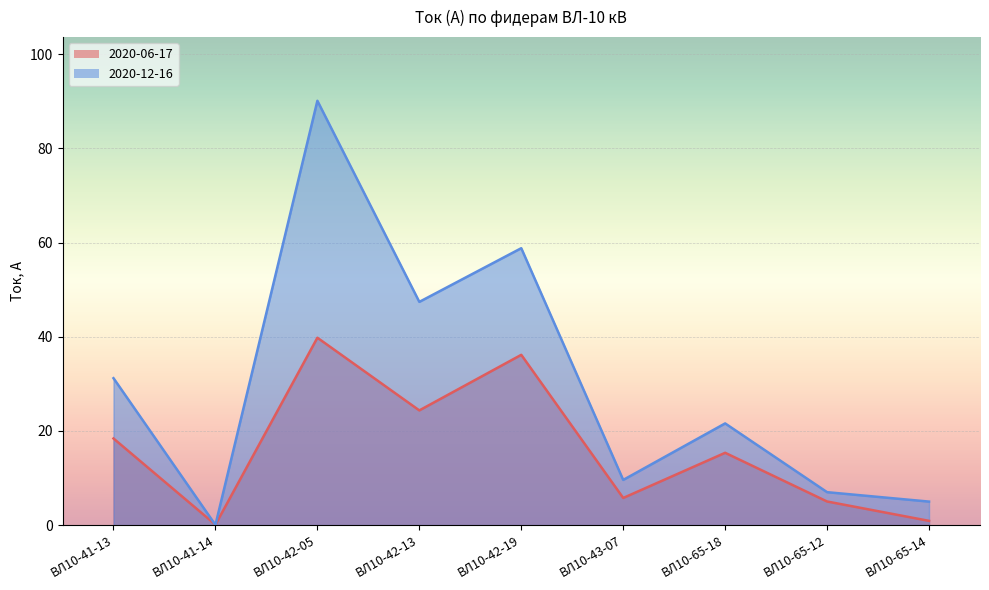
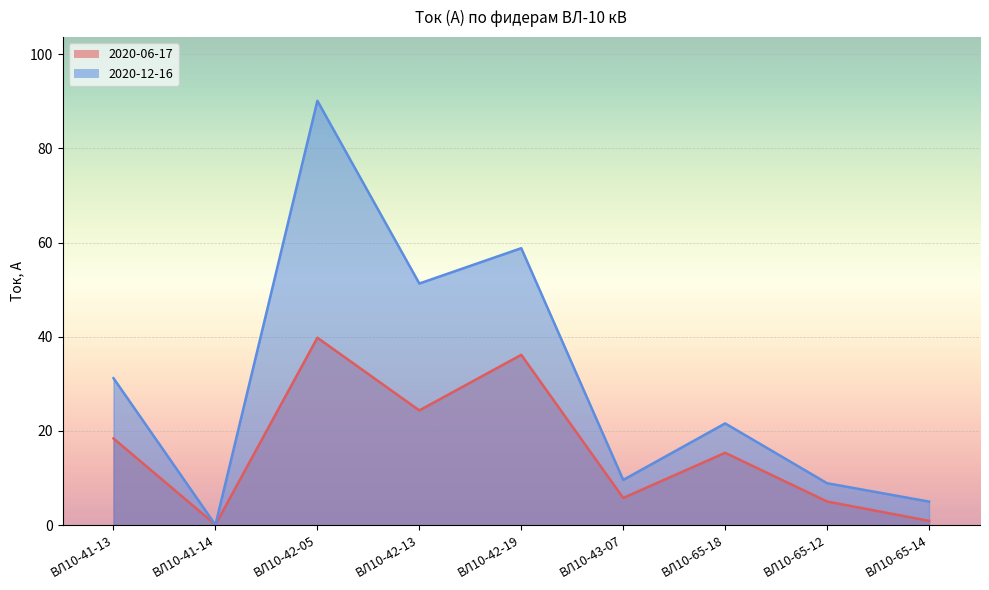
  {
    "2020-06-17": {
      "ВЛ10-41-13": 18,
      "ВЛ10-42-05": 40,
      "ВЛ10-42-13": 24,
      "ВЛ10-42-19": 36,
      "ВЛ10-43-07": 6,
      "ВЛ10-65-18": 15,
      "ВЛ10-65-12": 5,
      "ВЛ10-65-14": 1
    },
    "2020-12-16": {
      "ВЛ10-41-13": 31,
      "ВЛ10-42-05": 90,
-     "ВЛ10-42-13": 47,
+     "ВЛ10-42-13": 51,
      "ВЛ10-42-19": 59,
      "ВЛ10-43-07": 10,
      "ВЛ10-65-18": 22,
-     "ВЛ10-65-12": 7,
+     "ВЛ10-65-12": 9,
      "ВЛ10-65-14": 5
    }
  }
